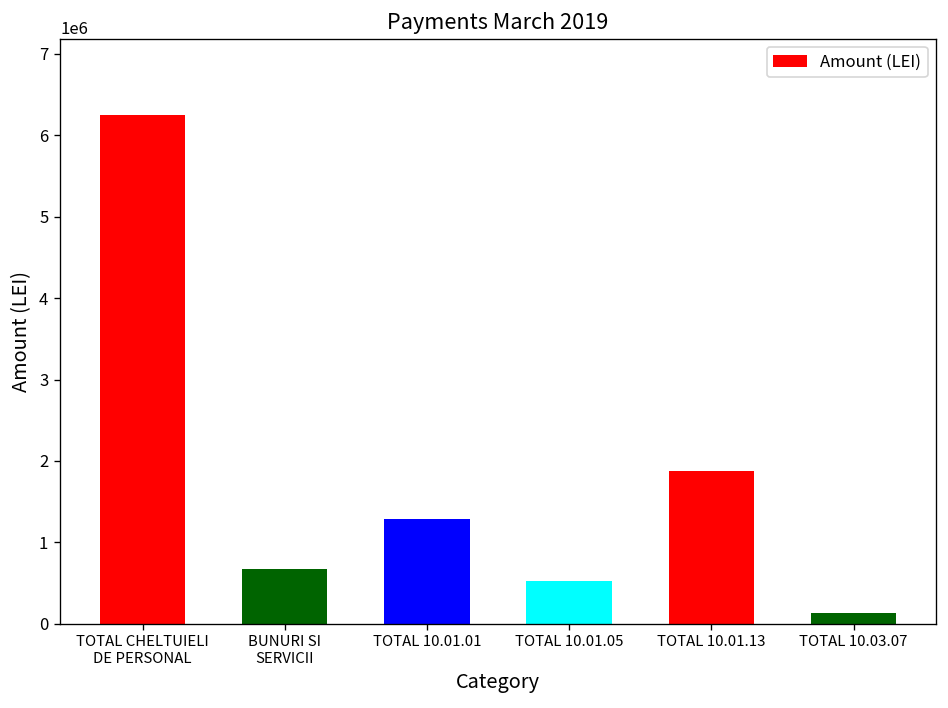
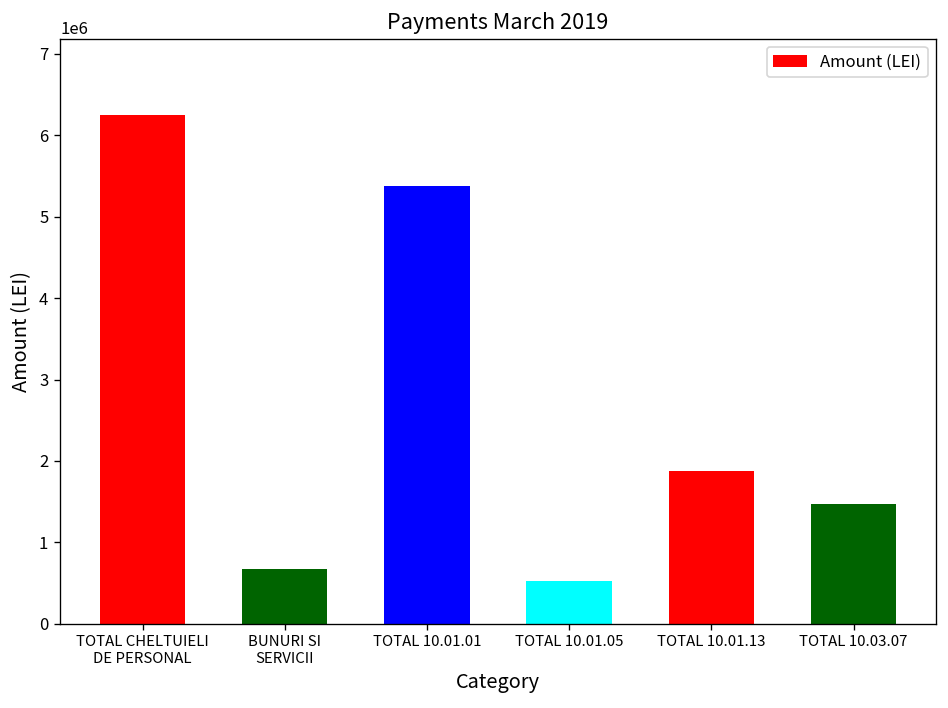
  {
    "TOTAL CHELTUIELI DE PERSONAL": 6200000,
    "BUNURI SI SERVICII": 700000,
-   "TOTAL 10.01.01": 1300000,
+   "TOTAL 10.01.01": 5400000,
    "TOTAL 10.01.05": 500000,
    "TOTAL 10.01.13": 1900000,
-   "TOTAL 10.03.07": 100000
+   "TOTAL 10.03.07": 1500000
  }
